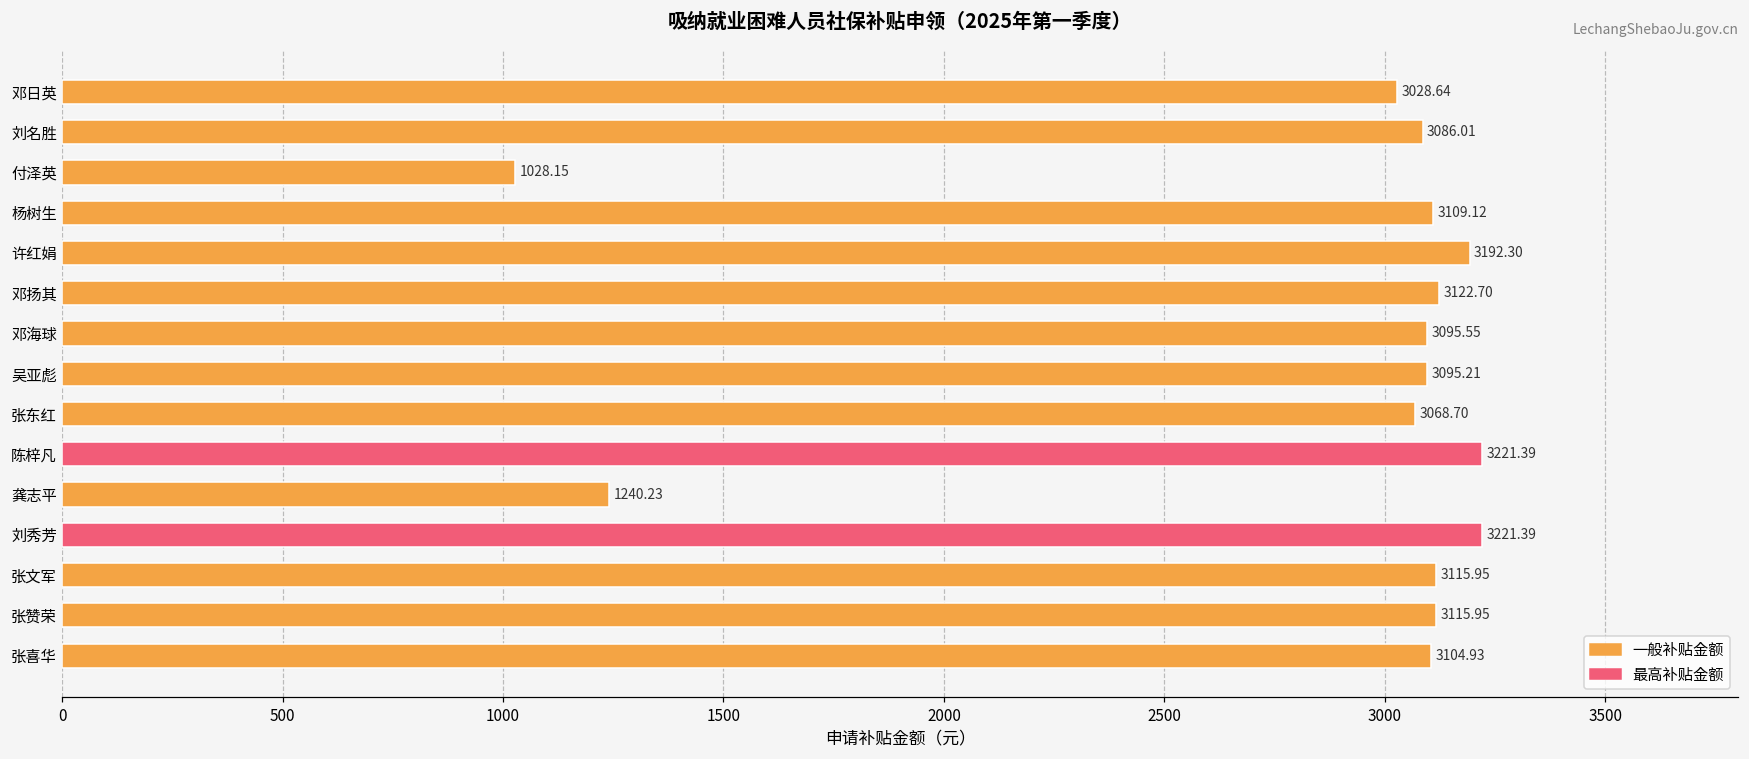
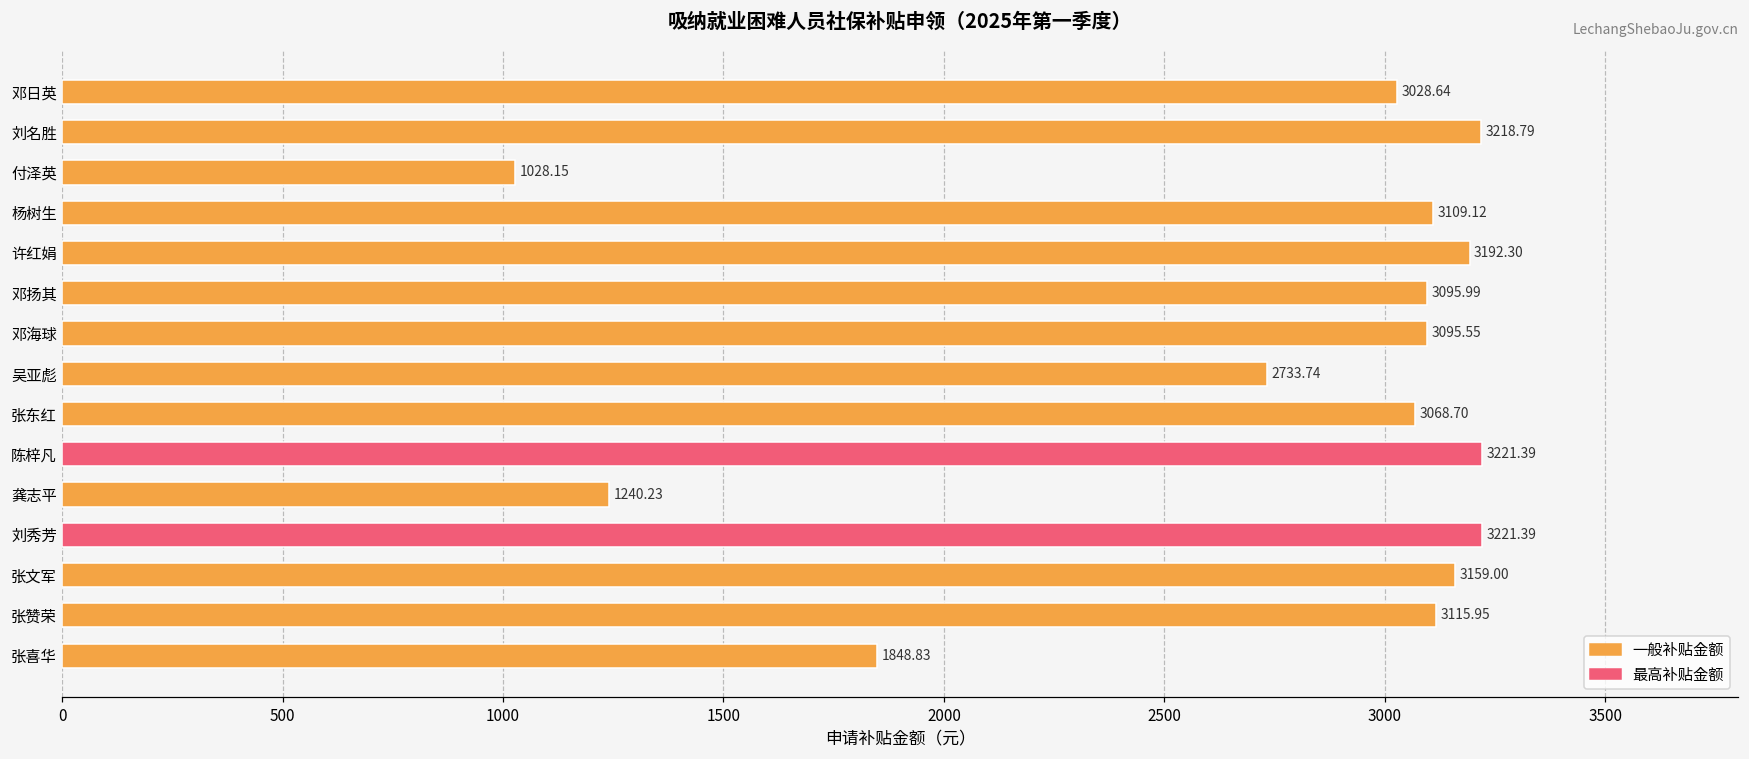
  {
    "邓日英": 3028.64,
-   "刘名胜": 3086.01,
+   "刘名胜": 3218.79,
    "付泽英": 1028.15,
    "杨树生": 3109.12,
    "许红娟": 3192.30,
-   "邓扬其": 3122.70,
+   "邓扬其": 3095.99,
    "邓海球": 3095.55,
-   "吴亚彪": 3095.21,
+   "吴亚彪": 2733.74,
    "张东红": 3068.70,
    "陈梓凡": 3221.39,
    "龚志平": 1240.23,
    "刘秀芳": 3221.39,
-   "张文军": 3115.95,
+   "张文军": 3159.00,
    "张赞荣": 3115.95,
-   "张喜华": 3104.93
+   "张喜华": 1848.83
  }
